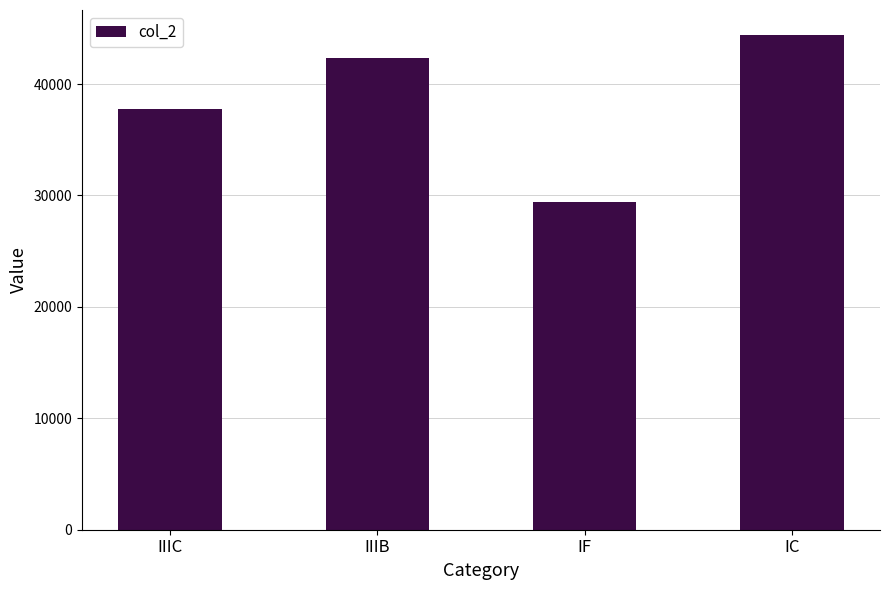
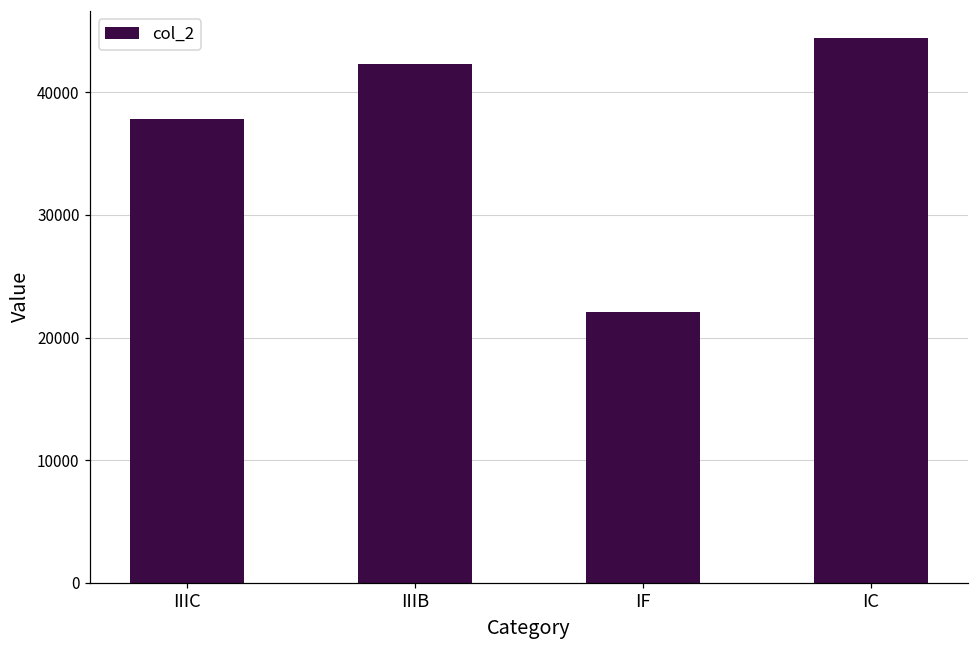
  {
    "IIIC": 37800,
    "IIIB": 42400,
-   "IF": 29400,
+   "IF": 22100,
    "IC": 44400
  }
